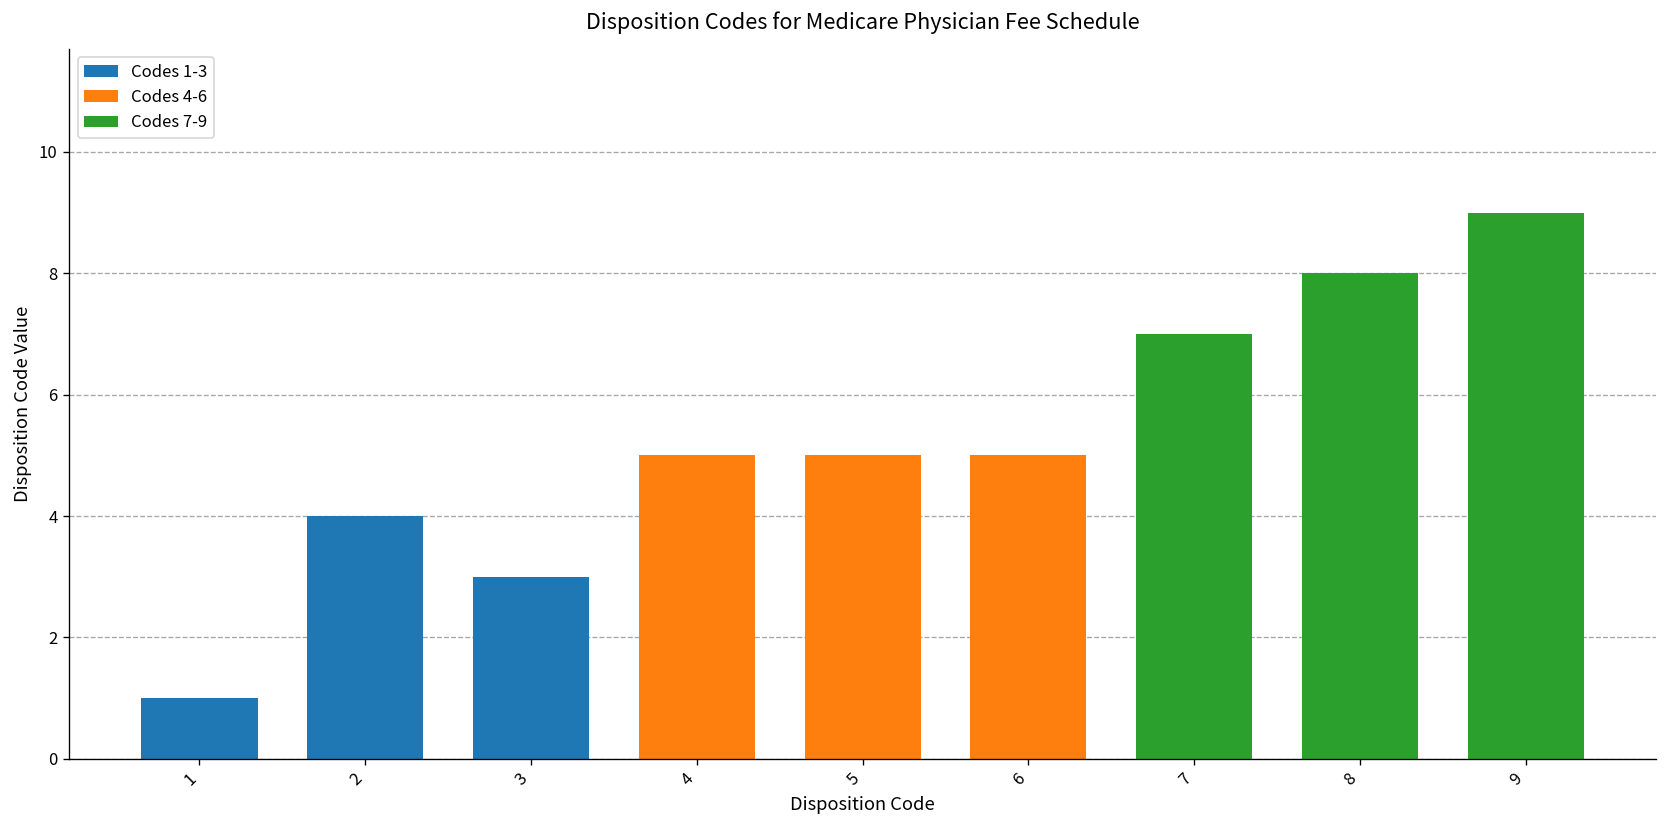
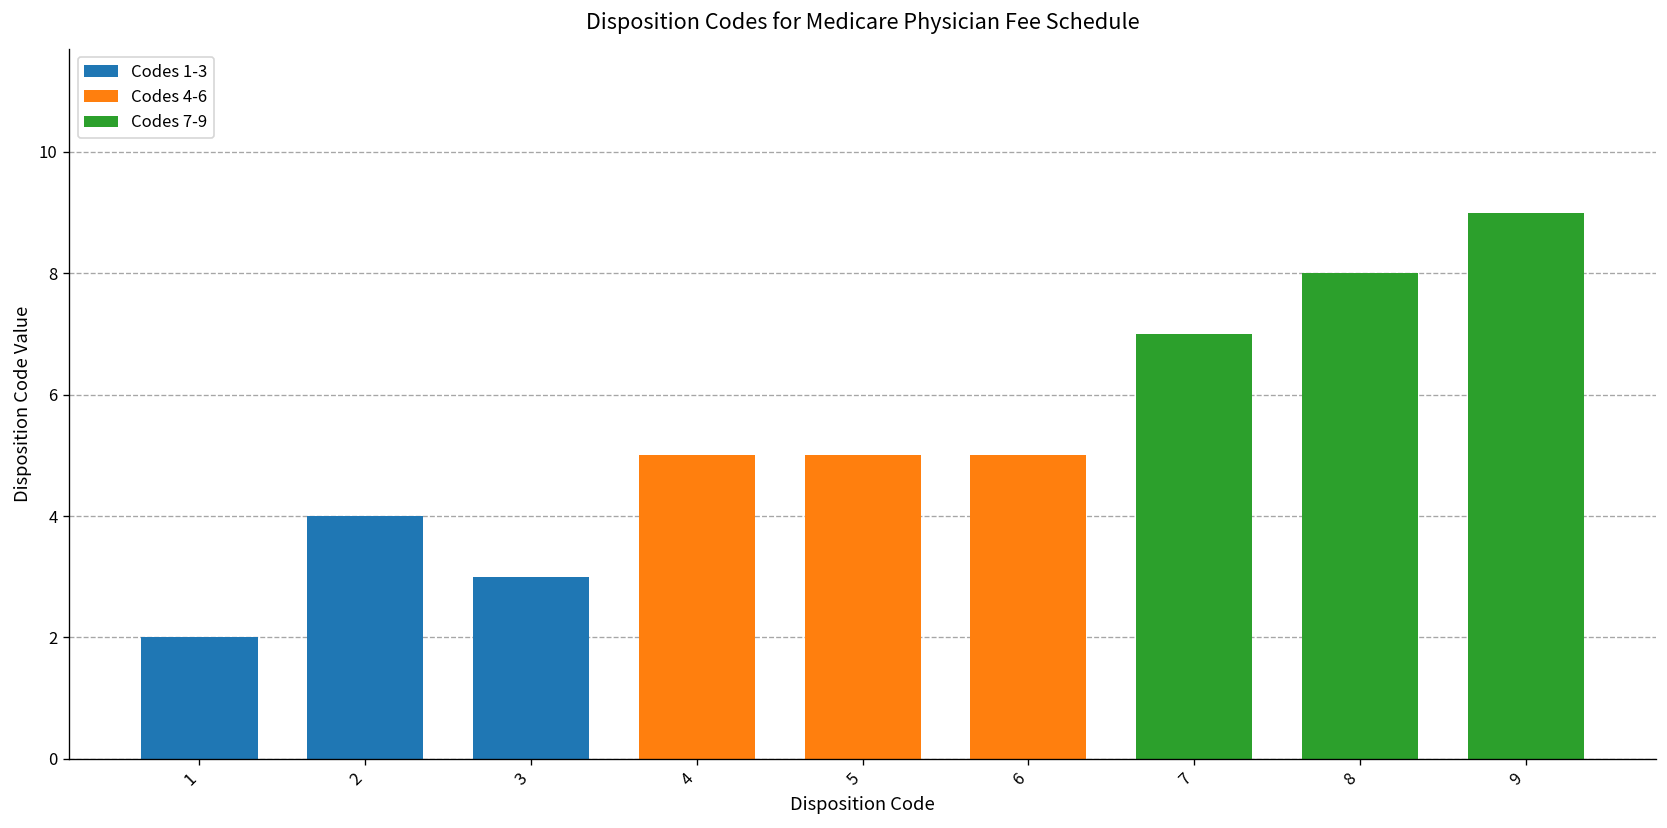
  {
-   "1": 1,
+   "1": 2,
    "2": 4,
    "3": 3,
    "4": 5,
    "5": 5,
    "6": 5,
    "7": 7,
    "8": 8,
    "9": 9
  }
